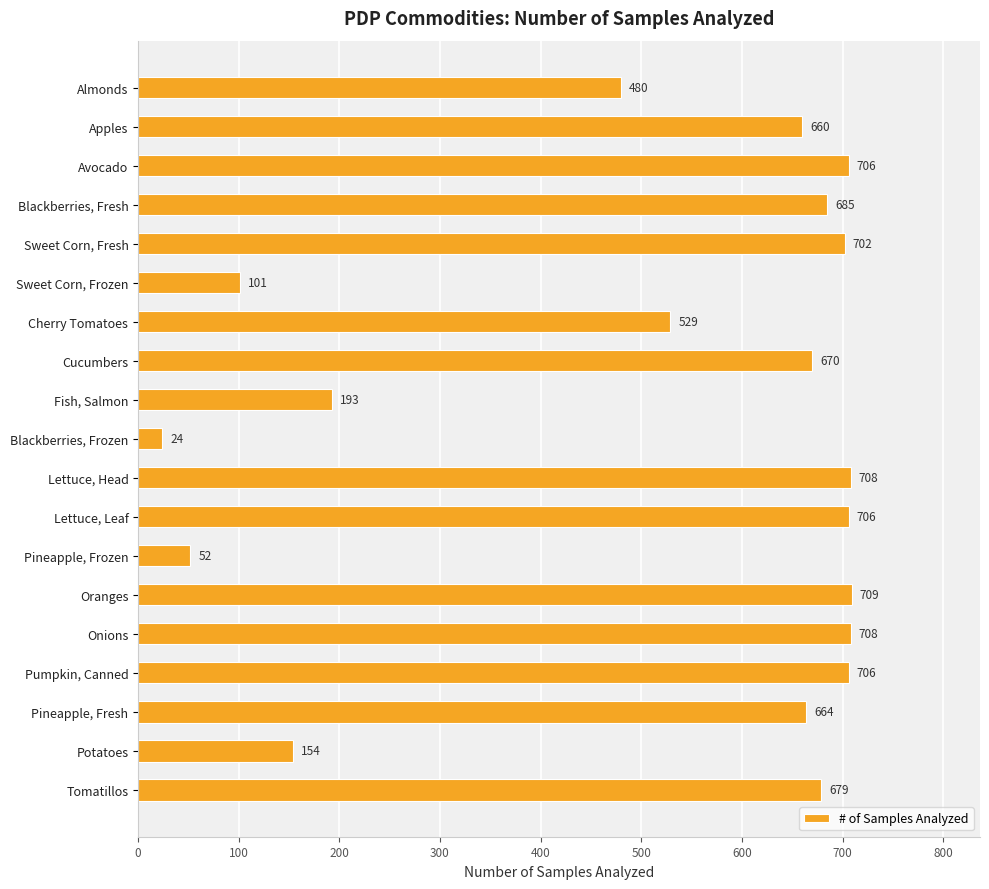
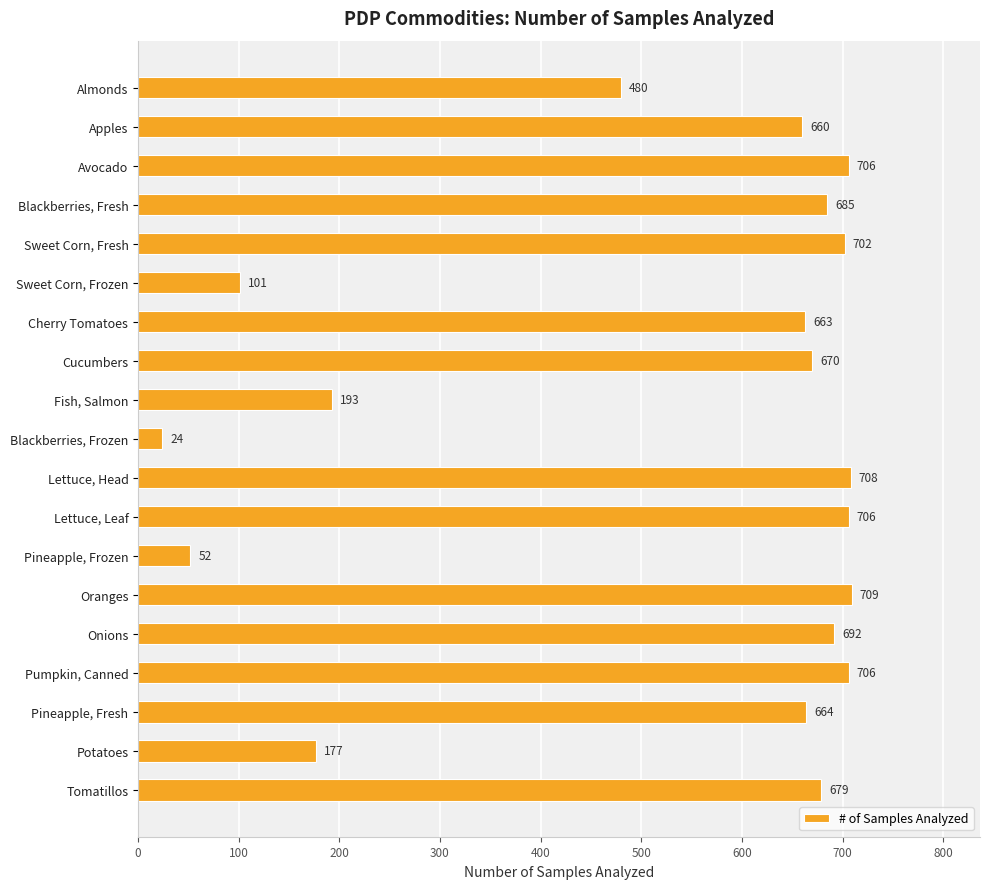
  {
    "Almonds": 480,
    "Apples": 660,
    "Avocado": 706,
    "Blackberries, Fresh": 685,
    "Sweet Corn, Fresh": 702,
    "Sweet Corn, Frozen": 101,
-   "Cherry Tomatoes": 529,
+   "Cherry Tomatoes": 663,
    "Cucumbers": 670,
    "Fish, Salmon": 193,
    "Blackberries, Frozen": 24,
    "Lettuce, Head": 708,
    "Lettuce, Leaf": 706,
    "Pineapple, Frozen": 52,
    "Oranges": 709,
-   "Onions": 708,
+   "Onions": 692,
    "Pumpkin, Canned": 706,
    "Pineapple, Fresh": 664,
-   "Potatoes": 154,
+   "Potatoes": 177,
    "Tomatillos": 679
  }
